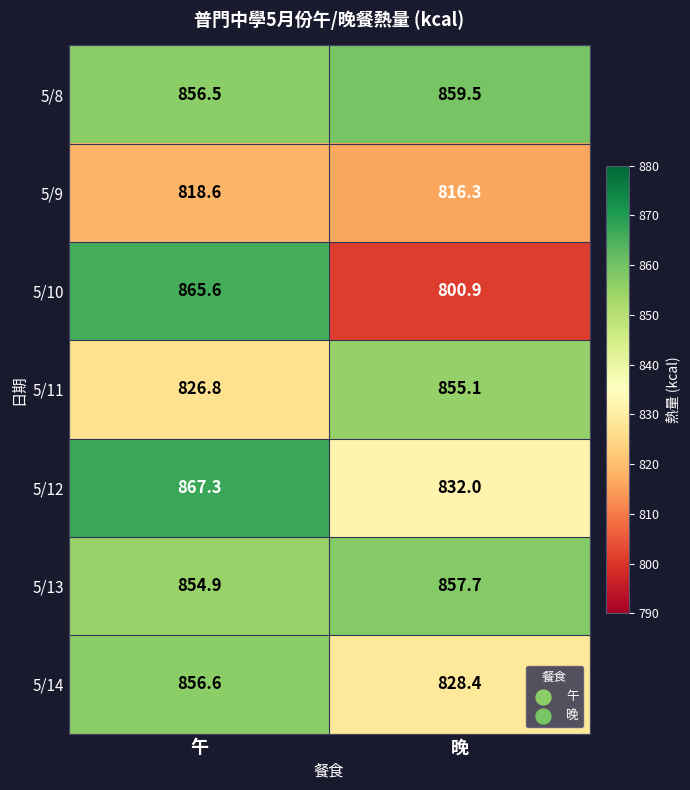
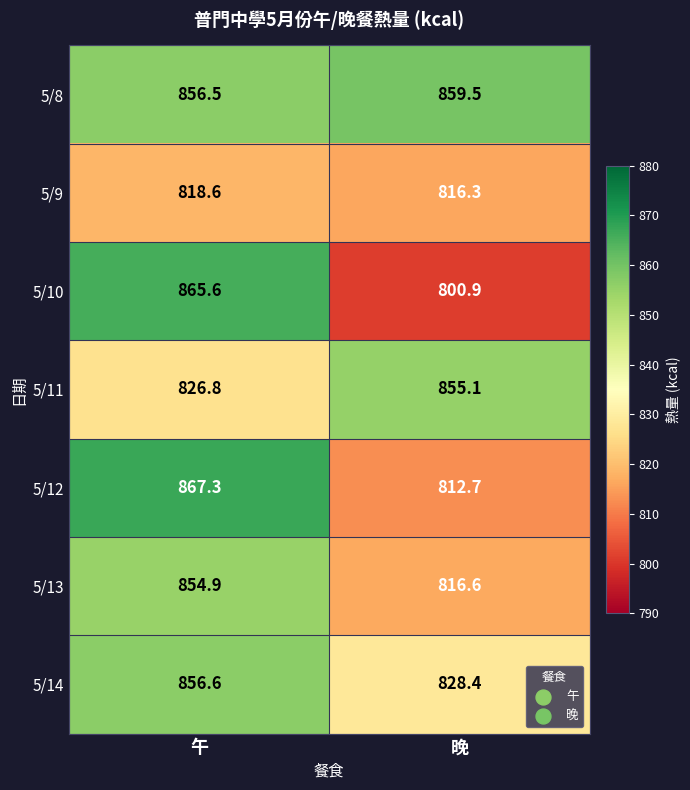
  {
    "5/8": {
      "午": 856.5,
      "晚": 859.5
    },
    "5/9": {
      "午": 818.6,
      "晚": 816.3
    },
    "5/10": {
      "午": 865.6,
      "晚": 800.9
    },
    "5/11": {
      "午": 826.8,
      "晚": 855.1
    },
    "5/12": {
      "午": 867.3,
-     "晚": 832.0
+     "晚": 812.7
    },
    "5/13": {
      "午": 854.9,
-     "晚": 857.7
+     "晚": 816.6
    },
    "5/14": {
      "午": 856.6,
      "晚": 828.4
    }
  }
